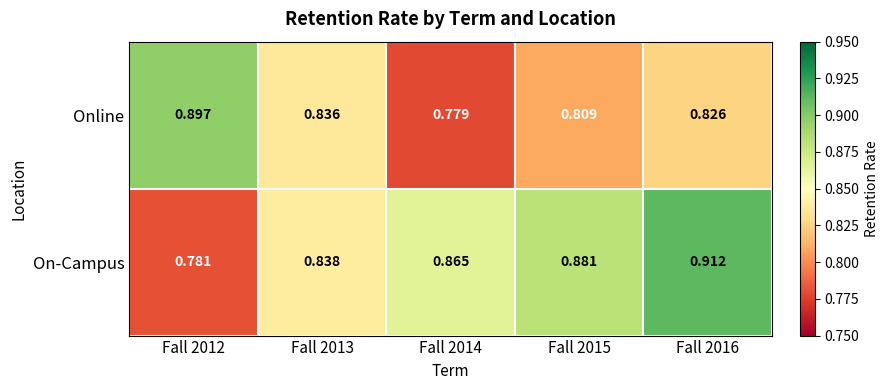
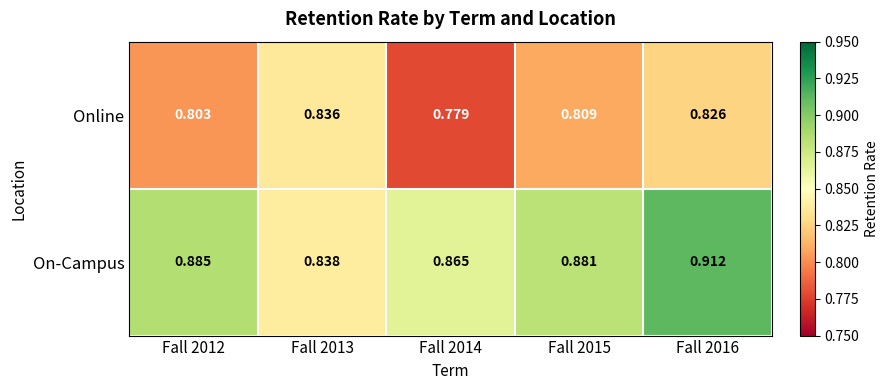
  {
    "Online": {
-     "Fall 2012": 0.897,
+     "Fall 2012": 0.803,
      "Fall 2013": 0.836,
      "Fall 2014": 0.779,
      "Fall 2015": 0.809,
      "Fall 2016": 0.826
    },
    "On-Campus": {
-     "Fall 2012": 0.781,
+     "Fall 2012": 0.885,
      "Fall 2013": 0.838,
      "Fall 2014": 0.865,
      "Fall 2015": 0.881,
      "Fall 2016": 0.912
    }
  }
